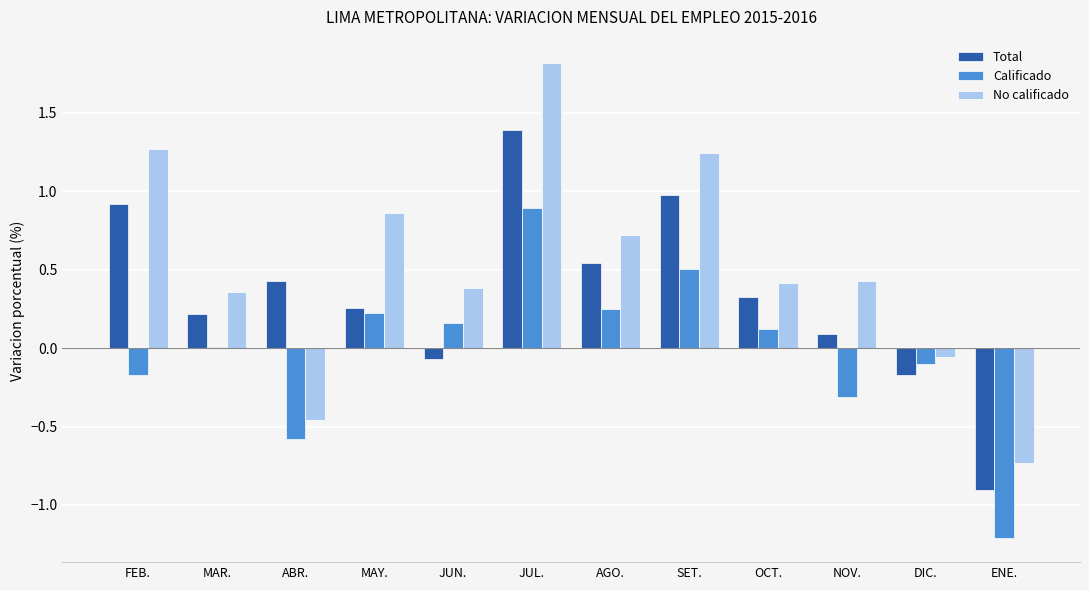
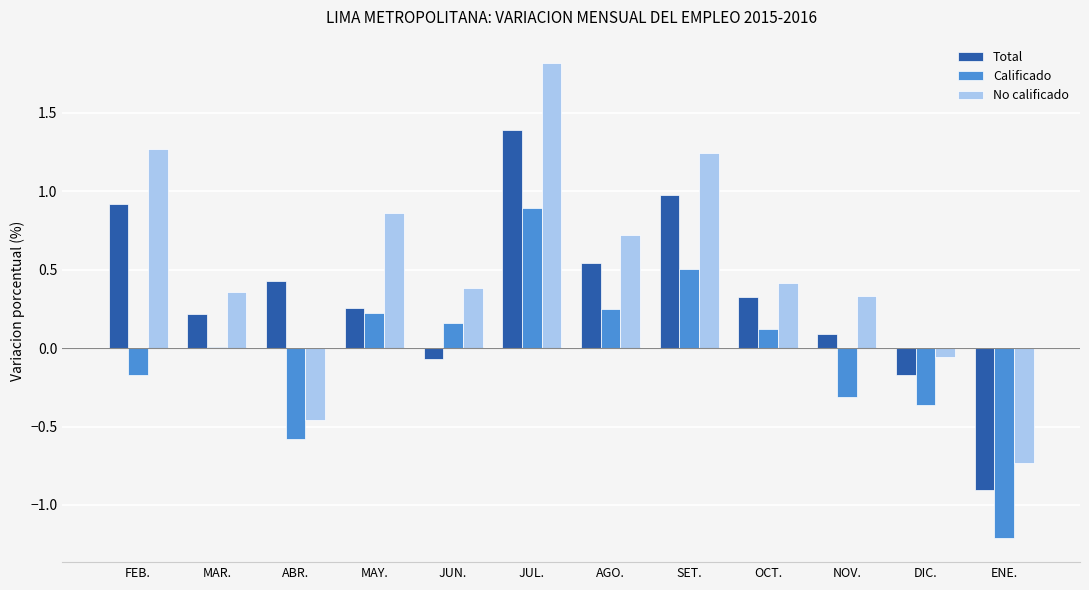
  {
    "Total": {
      "FEB.": 0.92,
      "MAR.": 0.22,
      "ABR.": 0.43,
      "MAY.": 0.25,
      "JUN.": -0.07,
      "JUL.": 1.39,
      "AGO.": 0.54,
      "SET.": 0.97,
      "OCT.": 0.32,
      "NOV.": 0.09,
      "DIC.": -0.17,
      "ENE.": -0.90
    },
    "Calificado": {
      "FEB.": -0.17,
      "ABR.": -0.58,
      "MAY.": 0.22,
      "JUN.": 0.16,
      "JUL.": 0.89,
      "AGO.": 0.25,
      "SET.": 0.50,
      "OCT.": 0.12,
      "NOV.": -0.31,
-     "DIC.": -0.10,
+     "DIC.": -0.36,
      "ENE.": -1.21
    },
    "No calificado": {
      "FEB.": 1.27,
      "MAR.": 0.35,
      "ABR.": -0.46,
      "MAY.": 0.86,
      "JUN.": 0.38,
      "JUL.": 1.81,
      "AGO.": 0.72,
      "SET.": 1.24,
      "OCT.": 0.42,
-     "NOV.": 0.43,
+     "NOV.": 0.33,
      "DIC.": -0.06,
      "ENE.": -0.73
    }
  }
